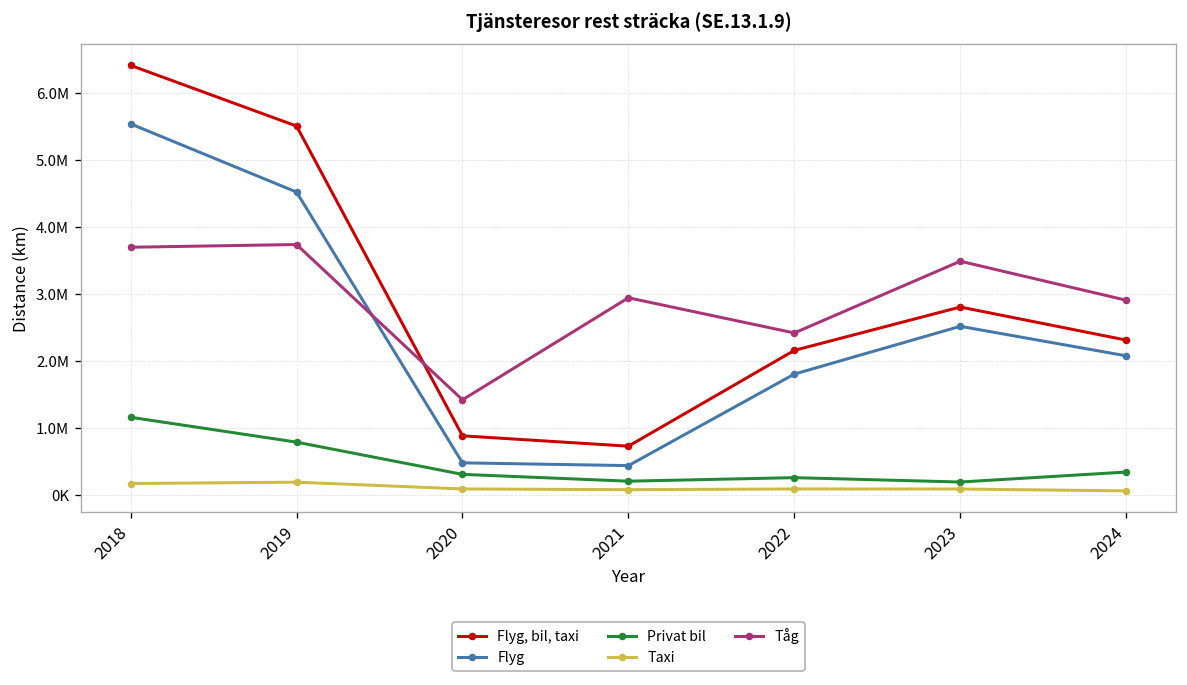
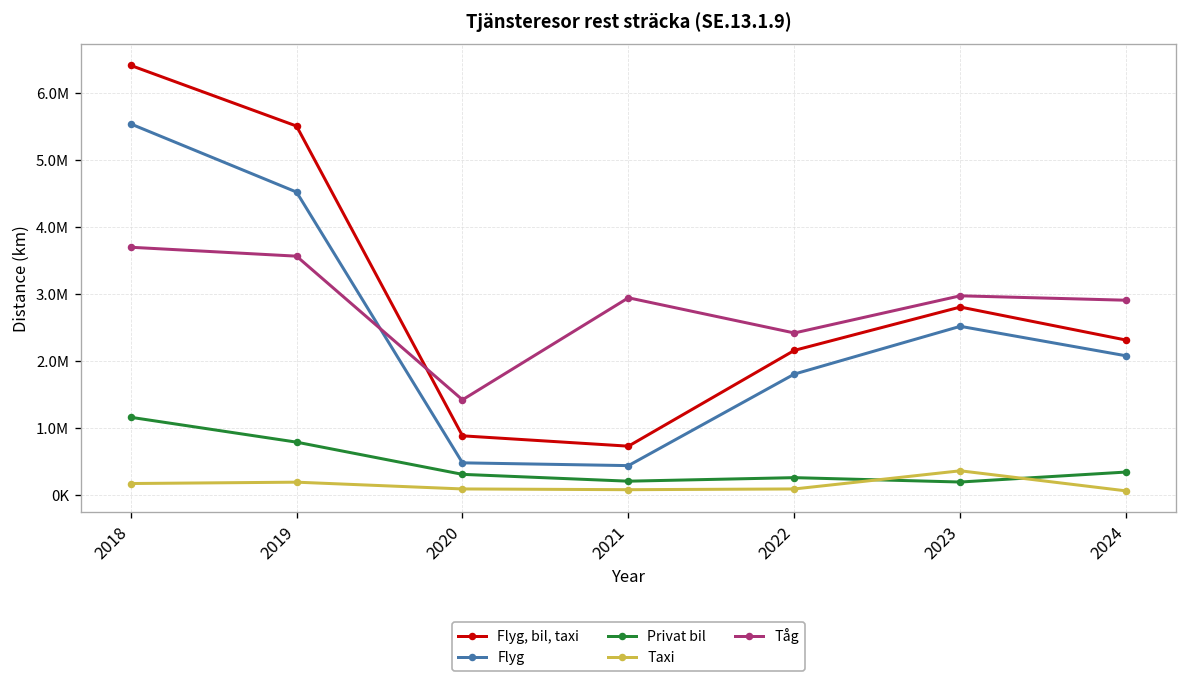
  {
    "Flyg, bil, taxi": {
      "2018": 6400000,
      "2019": 5500000,
      "2020": 900000,
      "2021": 700000,
      "2022": 2200000,
      "2023": 2800000,
      "2024": 2300000
    },
    "Flyg": {
      "2018": 5500000,
      "2019": 4500000,
      "2020": 500000,
      "2021": 400000,
      "2022": 1800000,
      "2023": 2500000,
      "2024": 2100000
    },
    "Privat bil": {
      "2018": 1200000,
      "2019": 800000,
      "2020": 300000,
      "2021": 200000,
      "2022": 300000,
      "2023": 200000,
      "2024": 300000
    },
    "Taxi": {
      "2018": 200000,
      "2019": 200000,
      "2020": 100000,
      "2021": 100000,
      "2022": 100000,
-     "2023": 100000,
+     "2023": 400000,
      "2024": 100000
    },
    "Tåg": {
      "2018": 3700000,
-     "2019": 3700000,
+     "2019": 3600000,
      "2020": 1400000,
      "2021": 2900000,
      "2022": 2400000,
-     "2023": 3500000,
+     "2023": 3000000,
      "2024": 2900000
    }
  }
